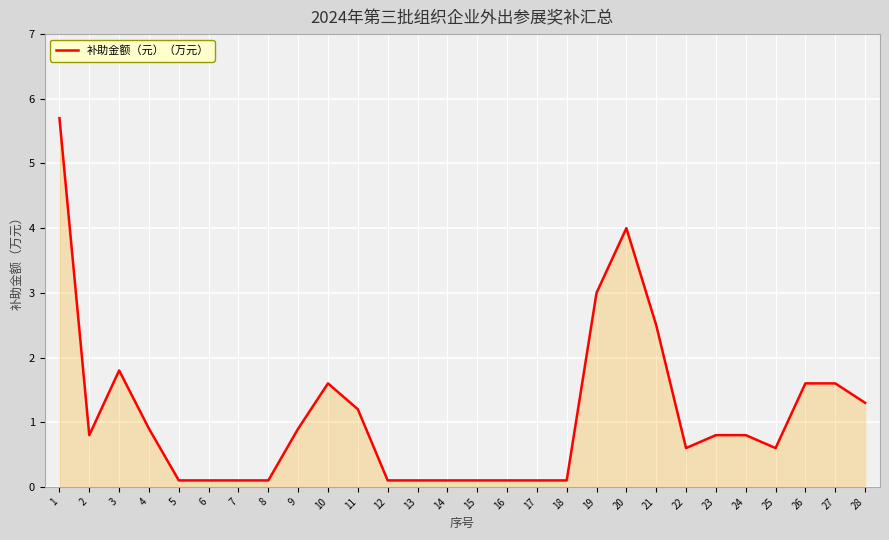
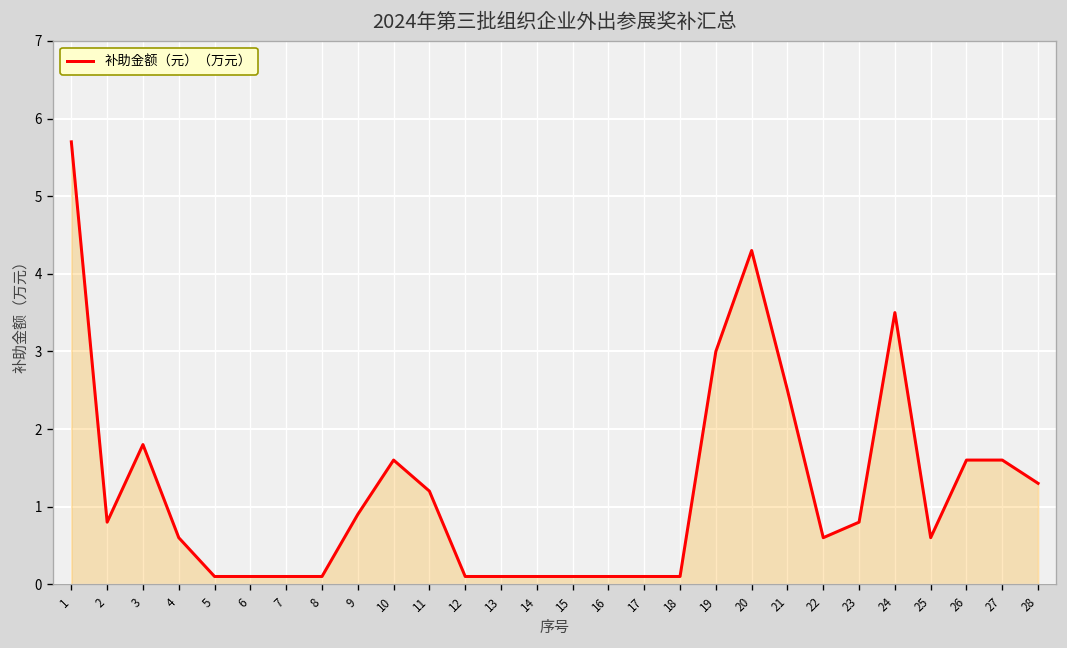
  {
    "1": 5.7,
    "2": 0.8,
    "3": 1.8,
-   "4": 0.9,
+   "4": 0.6,
    "5": 0.1,
    "6": 0.1,
    "7": 0.1,
    "8": 0.1,
    "9": 0.9,
    "10": 1.6,
    "11": 1.2,
    "12": 0.1,
    "13": 0.1,
    "14": 0.1,
    "15": 0.1,
    "16": 0.1,
    "17": 0.1,
    "18": 0.1,
    "19": 3.0,
-   "20": 4.0,
+   "20": 4.3,
    "21": 2.5,
    "22": 0.6,
    "23": 0.8,
-   "24": 0.8,
+   "24": 3.5,
    "25": 0.6,
    "26": 1.6,
    "27": 1.6,
    "28": 1.3
  }
